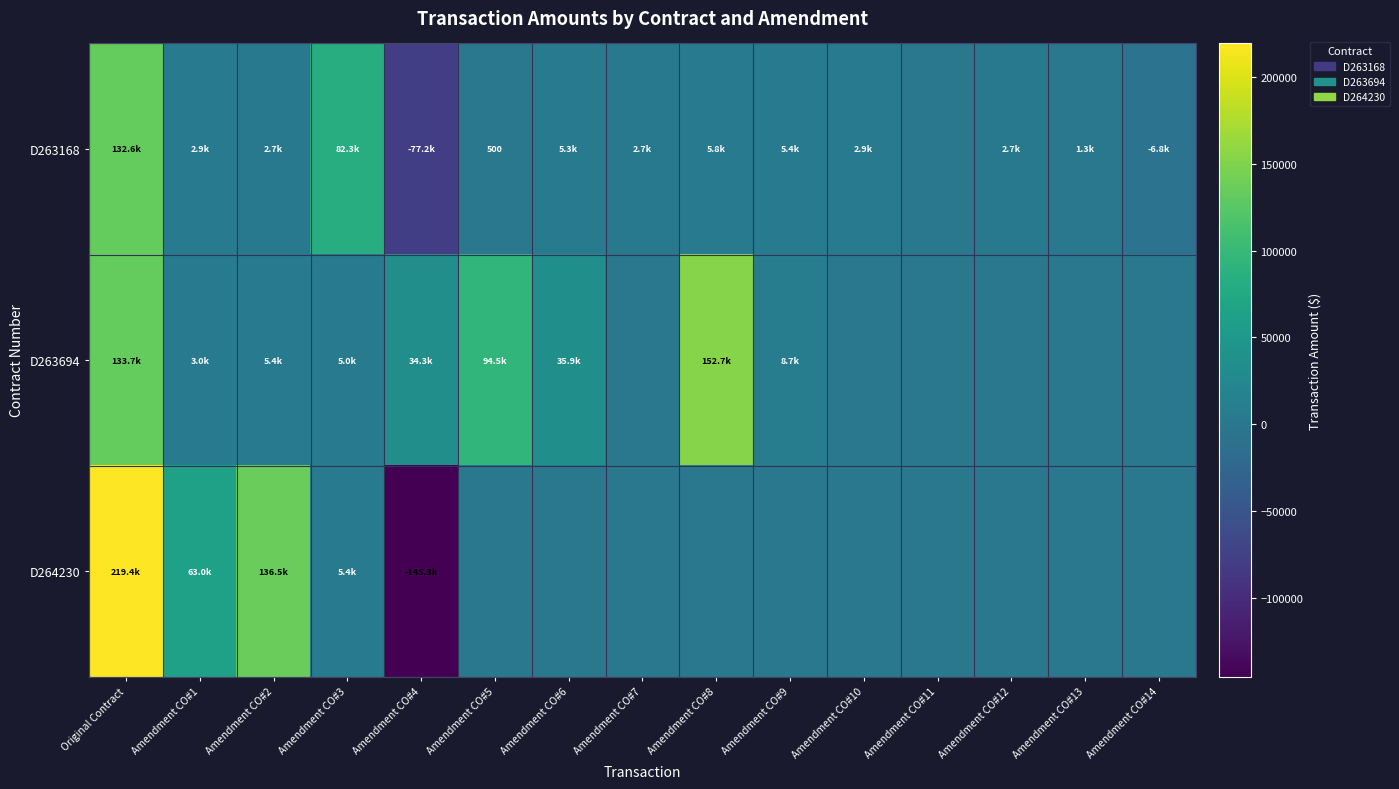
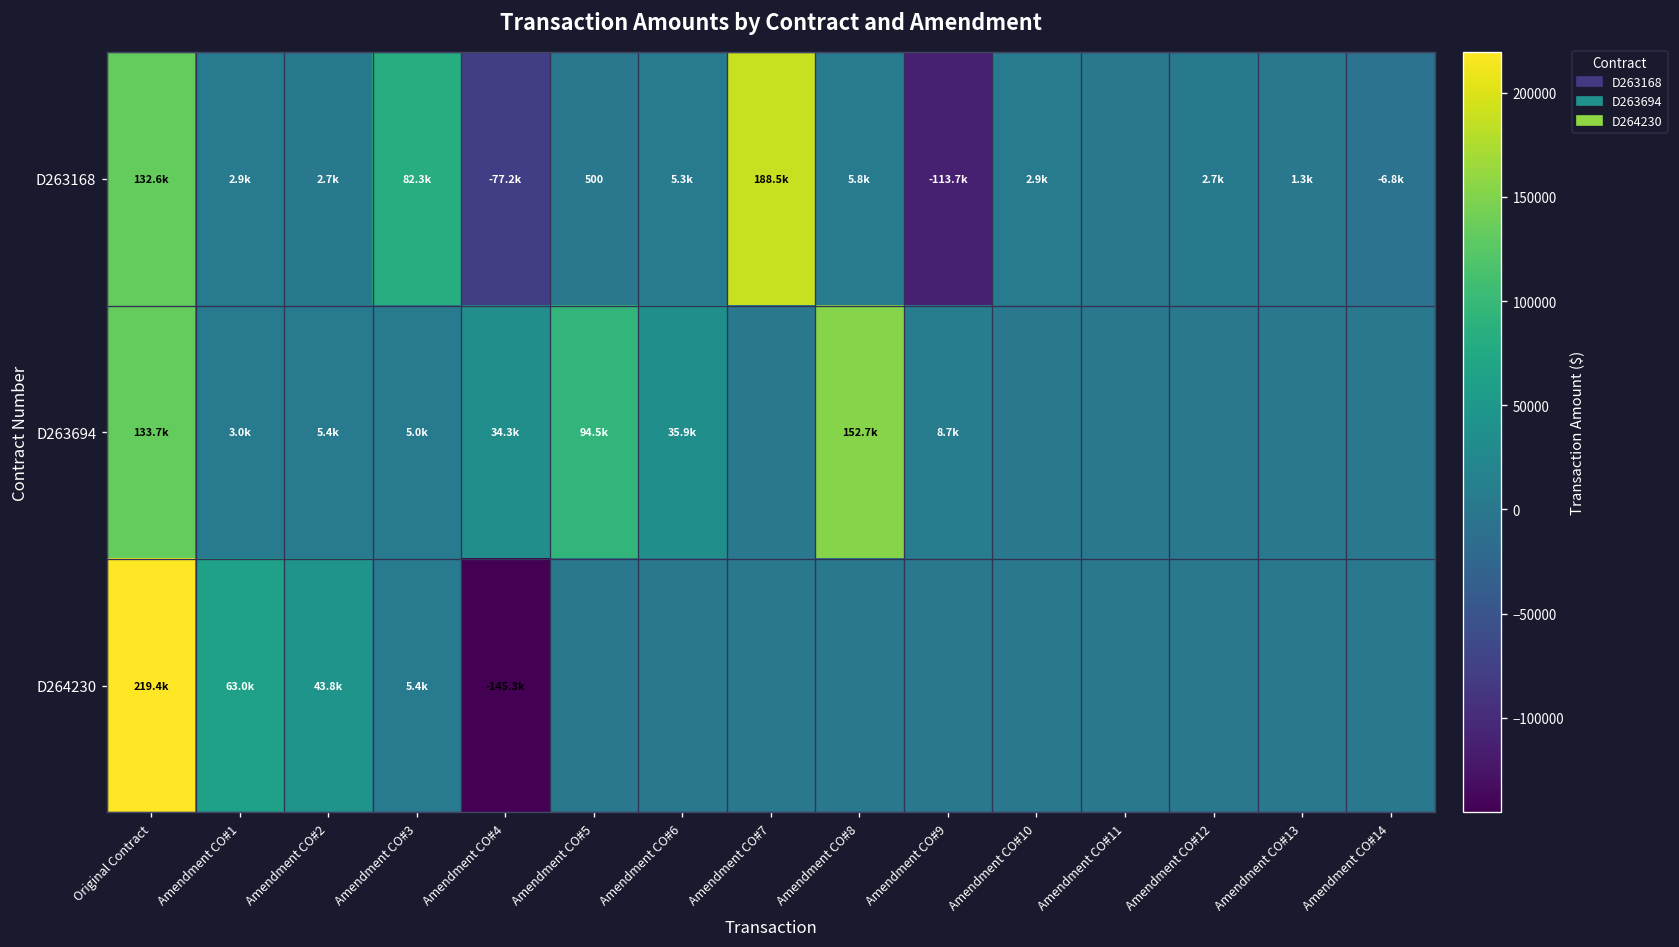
  {
    "D263168": {
      "Original Contract": "132.6k",
      "Amendment CO#1": "2.9k",
      "Amendment CO#2": "2.7k",
      "Amendment CO#3": "82.3k",
      "Amendment CO#4": "-77.2k",
      "Amendment CO#5": "500",
      "Amendment CO#6": "5.3k",
-     "Amendment CO#7": "2.7k",
+     "Amendment CO#7": "188.5k",
      "Amendment CO#8": "5.8k",
-     "Amendment CO#9": "5.4k",
+     "Amendment CO#9": "-113.7k",
      "Amendment CO#10": "2.9k",
      "Amendment CO#12": "2.7k",
      "Amendment CO#13": "1.3k",
      "Amendment CO#14": "-6.8k"
    },
    "D263694": {
      "Original Contract": "133.7k",
      "Amendment CO#1": "3.0k",
      "Amendment CO#2": "5.4k",
      "Amendment CO#3": "5.0k",
      "Amendment CO#4": "34.3k",
      "Amendment CO#5": "94.5k",
      "Amendment CO#6": "35.9k",
      "Amendment CO#8": "152.7k",
      "Amendment CO#9": "8.7k"
    },
    "D264230": {
      "Original Contract": "219.4k",
      "Amendment CO#1": "63.0k",
-     "Amendment CO#2": "136.5k",
+     "Amendment CO#2": "43.8k",
      "Amendment CO#3": "5.4k",
      "Amendment CO#4": "-145.3k"
    }
  }
